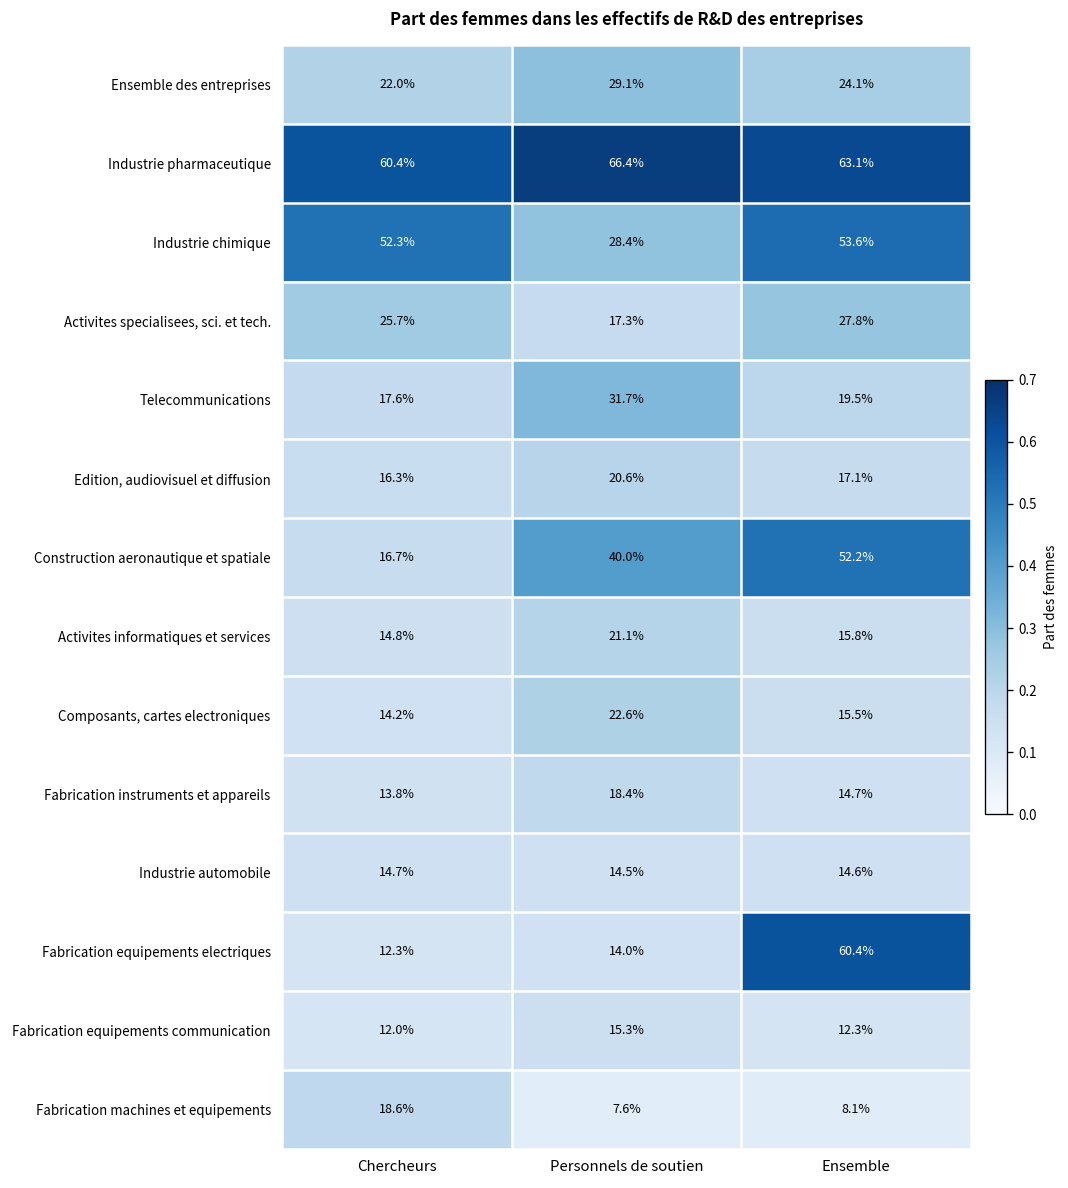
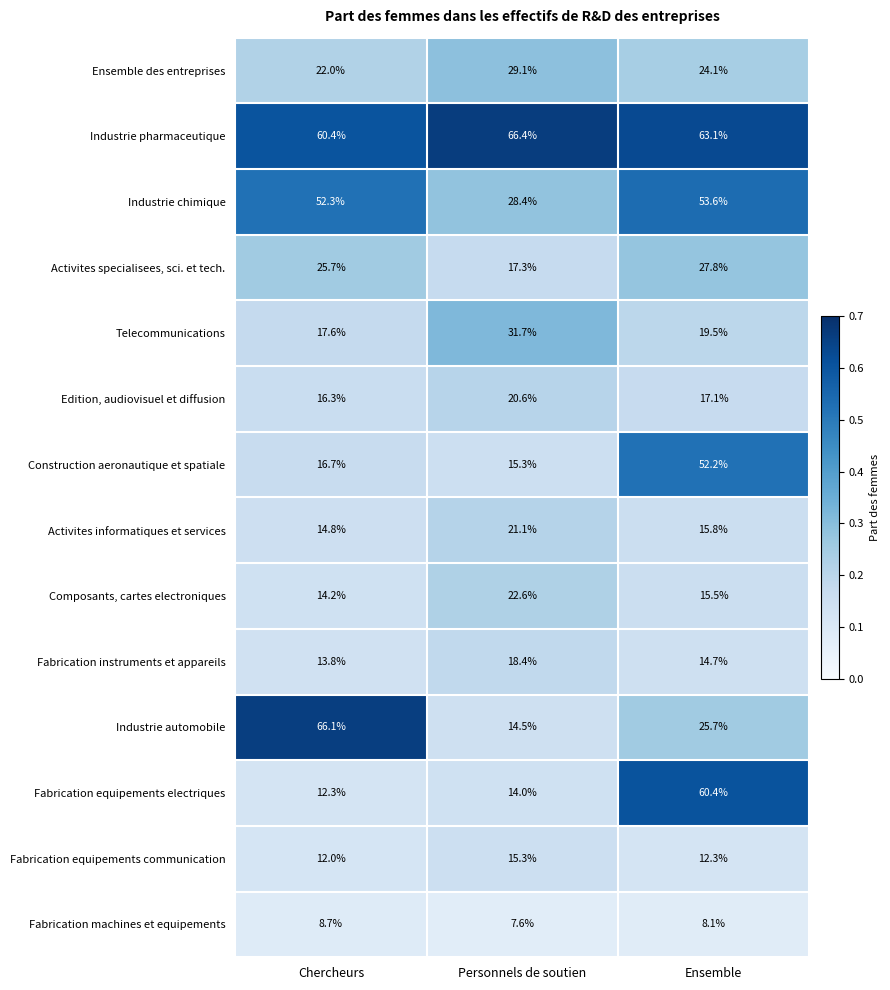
  {
    "Ensemble des entreprises": {
      "Chercheurs": "22.0%",
      "Personnels de soutien": "29.1%",
      "Ensemble": "24.1%"
    },
    "Industrie pharmaceutique": {
      "Chercheurs": "60.4%",
      "Personnels de soutien": "66.4%",
      "Ensemble": "63.1%"
    },
    "Industrie chimique": {
      "Chercheurs": "52.3%",
      "Personnels de soutien": "28.4%",
      "Ensemble": "53.6%"
    },
    "Activites specialisees, sci. et tech.": {
      "Chercheurs": "25.7%",
      "Personnels de soutien": "17.3%",
      "Ensemble": "27.8%"
    },
    "Telecommunications": {
      "Chercheurs": "17.6%",
      "Personnels de soutien": "31.7%",
      "Ensemble": "19.5%"
    },
    "Edition, audiovisuel et diffusion": {
      "Chercheurs": "16.3%",
      "Personnels de soutien": "20.6%",
      "Ensemble": "17.1%"
    },
    "Construction aeronautique et spatiale": {
      "Chercheurs": "16.7%",
-     "Personnels de soutien": "40.0%",
+     "Personnels de soutien": "15.3%",
      "Ensemble": "52.2%"
    },
    "Activites informatiques et services": {
      "Chercheurs": "14.8%",
      "Personnels de soutien": "21.1%",
      "Ensemble": "15.8%"
    },
    "Composants, cartes electroniques": {
      "Chercheurs": "14.2%",
      "Personnels de soutien": "22.6%",
      "Ensemble": "15.5%"
    },
    "Fabrication instruments et appareils": {
      "Chercheurs": "13.8%",
      "Personnels de soutien": "18.4%",
      "Ensemble": "14.7%"
    },
    "Industrie automobile": {
-     "Chercheurs": "14.7%",
+     "Chercheurs": "66.1%",
      "Personnels de soutien": "14.5%",
-     "Ensemble": "14.6%"
+     "Ensemble": "25.7%"
    },
    "Fabrication equipements electriques": {
      "Chercheurs": "12.3%",
      "Personnels de soutien": "14.0%",
      "Ensemble": "60.4%"
    },
    "Fabrication equipements communication": {
      "Chercheurs": "12.0%",
      "Personnels de soutien": "15.3%",
      "Ensemble": "12.3%"
    },
    "Fabrication machines et equipements": {
-     "Chercheurs": "18.6%",
+     "Chercheurs": "8.7%",
      "Personnels de soutien": "7.6%",
      "Ensemble": "8.1%"
    }
  }
